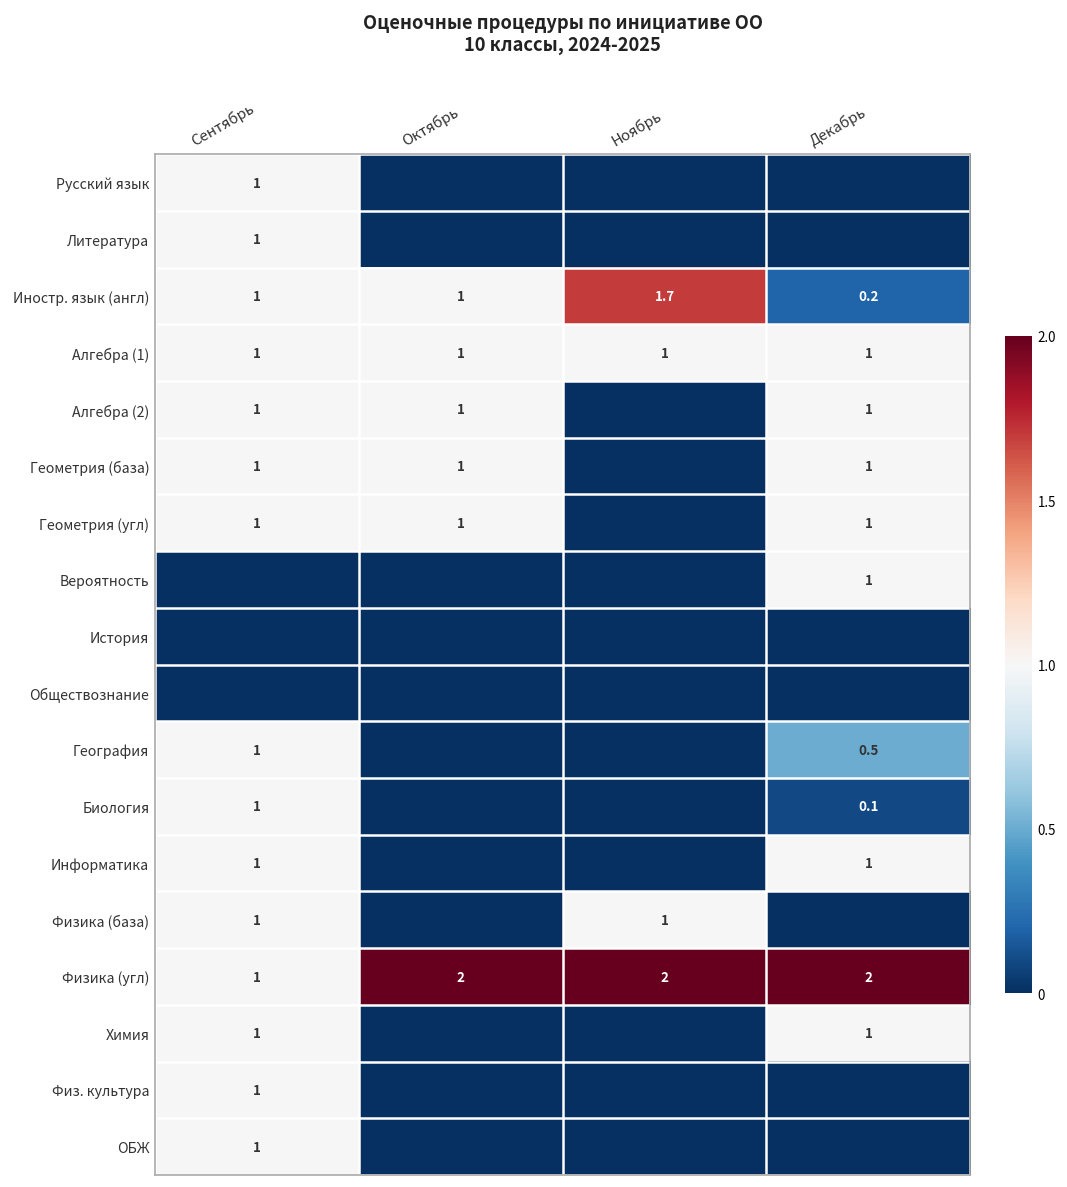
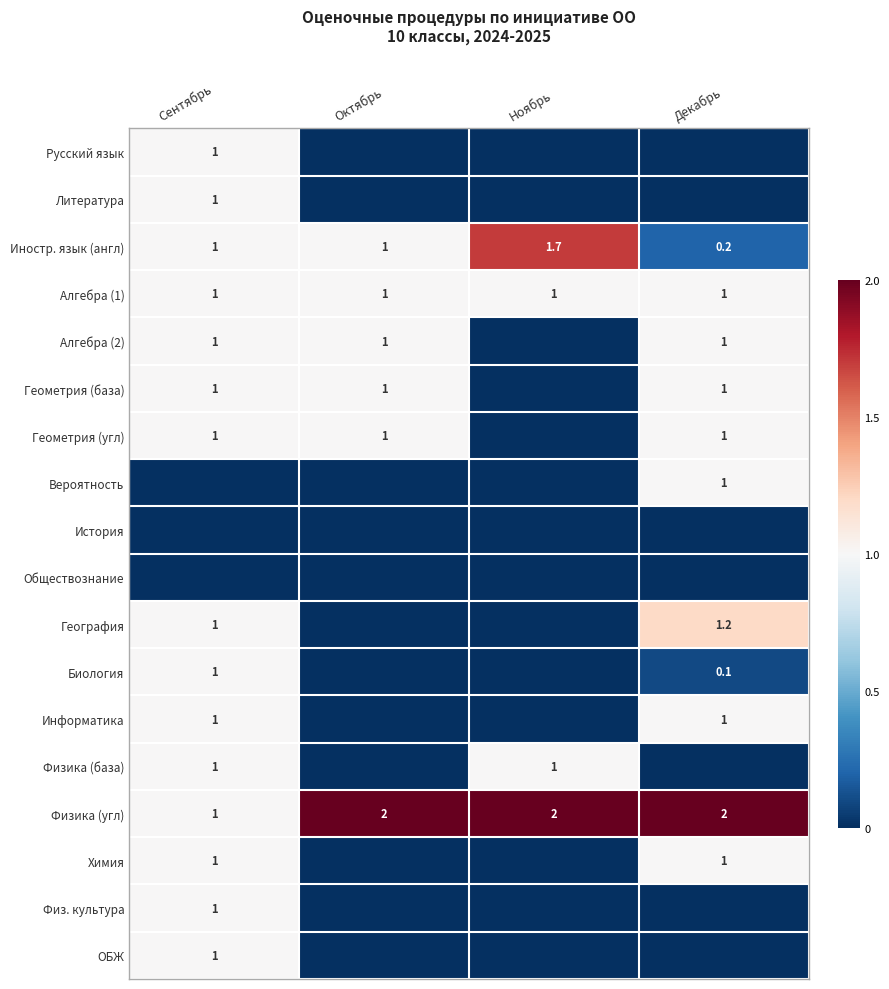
  {
    "Русский язык": {
      "Сентябрь": 1
    },
    "Литература": {
      "Сентябрь": 1
    },
    "Иностр. язык (англ)": {
      "Сентябрь": 1,
      "Октябрь": 1,
      "Ноябрь": 1.7,
      "Декабрь": 0.2
    },
    "Алгебра (1)": {
      "Сентябрь": 1,
      "Октябрь": 1,
      "Ноябрь": 1,
      "Декабрь": 1
    },
    "Алгебра (2)": {
      "Сентябрь": 1,
      "Октябрь": 1,
      "Декабрь": 1
    },
    "Геометрия (база)": {
      "Сентябрь": 1,
      "Октябрь": 1,
      "Декабрь": 1
    },
    "Геометрия (угл)": {
      "Сентябрь": 1,
      "Октябрь": 1,
      "Декабрь": 1
    },
    "Вероятность": {
      "Декабрь": 1
    },
    "География": {
      "Сентябрь": 1,
-     "Декабрь": 0.5
+     "Декабрь": 1.2
    },
    "Биология": {
      "Сентябрь": 1,
      "Декабрь": 0.1
    },
    "Информатика": {
      "Сентябрь": 1,
      "Декабрь": 1
    },
    "Физика (база)": {
      "Сентябрь": 1,
      "Ноябрь": 1
    },
    "Физика (угл)": {
      "Сентябрь": 1,
      "Октябрь": 2,
      "Ноябрь": 2,
      "Декабрь": 2
    },
    "Химия": {
      "Сентябрь": 1,
      "Декабрь": 1
    },
    "Физ. культура": {
      "Сентябрь": 1
    },
    "ОБЖ": {
      "Сентябрь": 1
    }
  }
